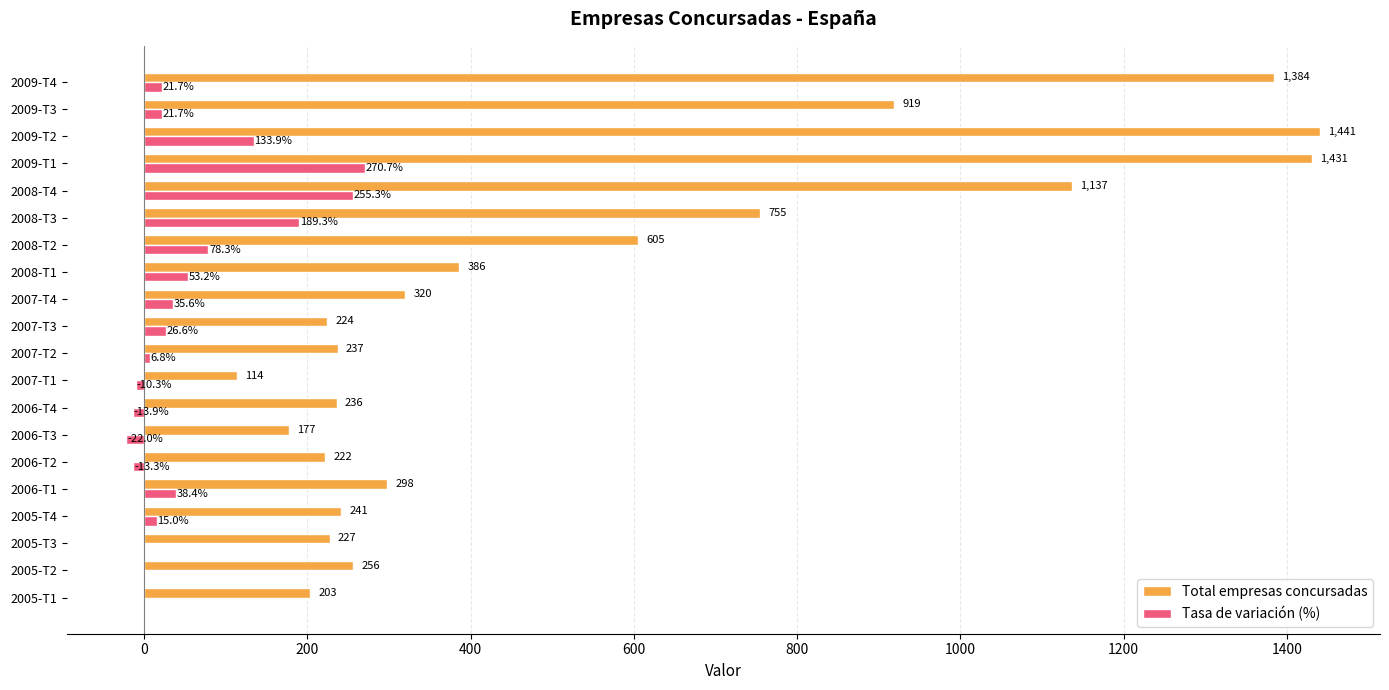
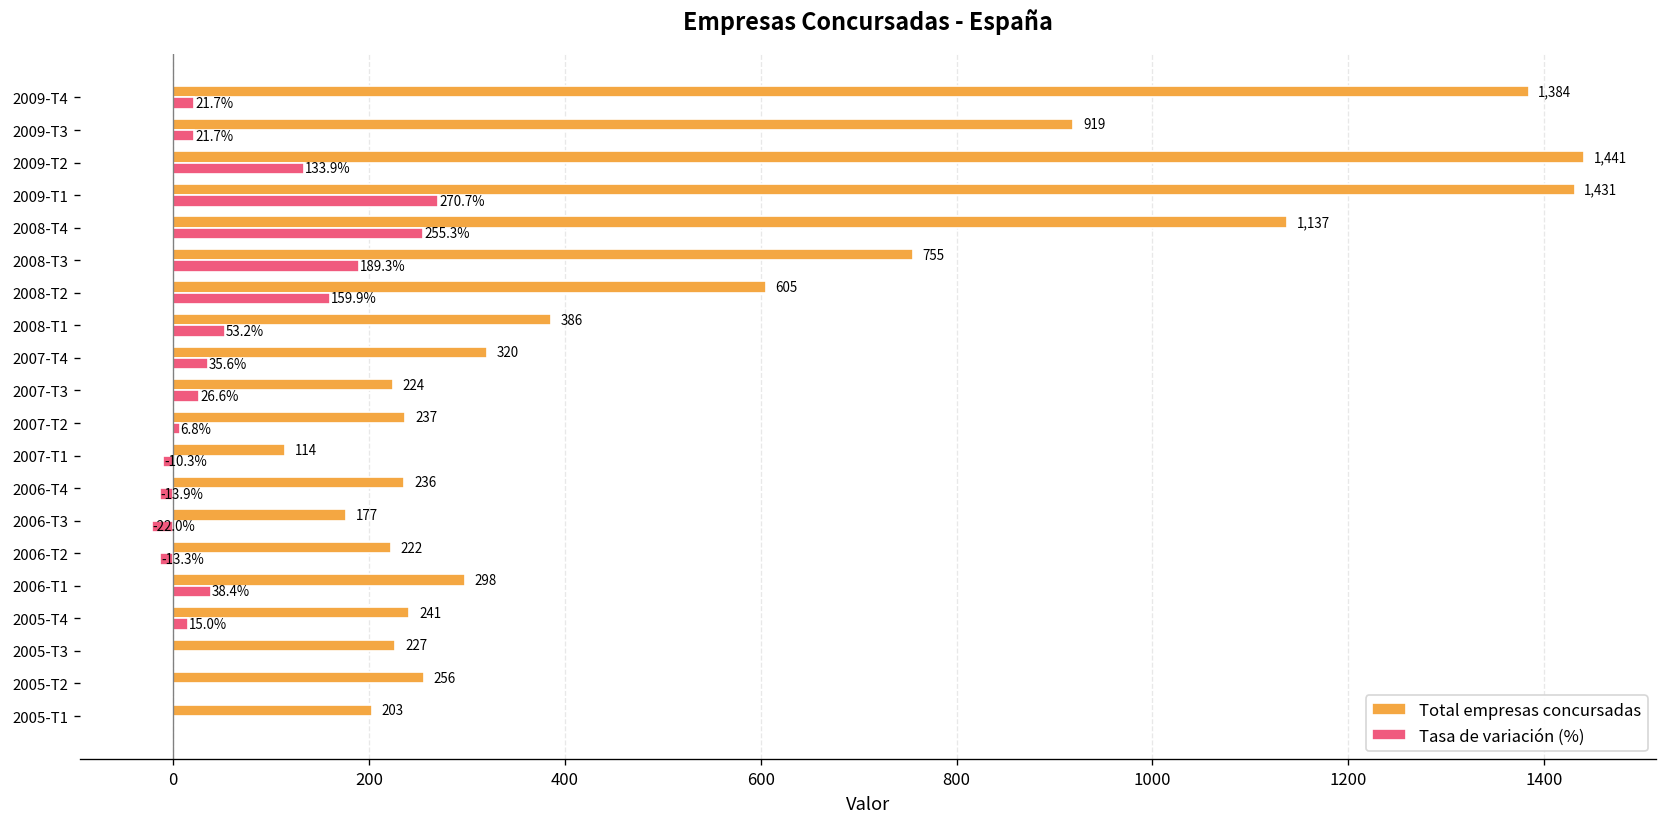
  {
    "Total empresas concursadas": {
      "2009-T4": "1,384",
      "2009-T3": "919",
      "2009-T2": "1,441",
      "2009-T1": "1,431",
      "2008-T4": "1,137",
      "2008-T3": "755",
      "2008-T2": "605",
      "2008-T1": "386",
      "2007-T4": "320",
      "2007-T3": "224",
      "2007-T2": "237",
      "2007-T1": "114",
      "2006-T4": "236",
      "2006-T3": "177",
      "2006-T2": "222",
      "2006-T1": "298",
      "2005-T4": "241",
      "2005-T3": "227",
      "2005-T2": "256",
      "2005-T1": "203"
    },
    "Tasa de variación (%)": {
      "2009-T4": "21.7%",
      "2009-T3": "21.7%",
      "2009-T2": "133.9%",
      "2009-T1": "270.7%",
      "2008-T4": "255.3%",
      "2008-T3": "189.3%",
-     "2008-T2": "78.3%",
+     "2008-T2": "159.9%",
      "2008-T1": "53.2%",
      "2007-T4": "35.6%",
      "2007-T3": "26.6%",
      "2007-T2": "6.8%",
      "2007-T1": "-10.3%",
      "2006-T4": "-13.9%",
      "2006-T3": "-22.0%",
      "2006-T2": "-13.3%",
      "2006-T1": "38.4%",
      "2005-T4": "15.0%"
    }
  }
